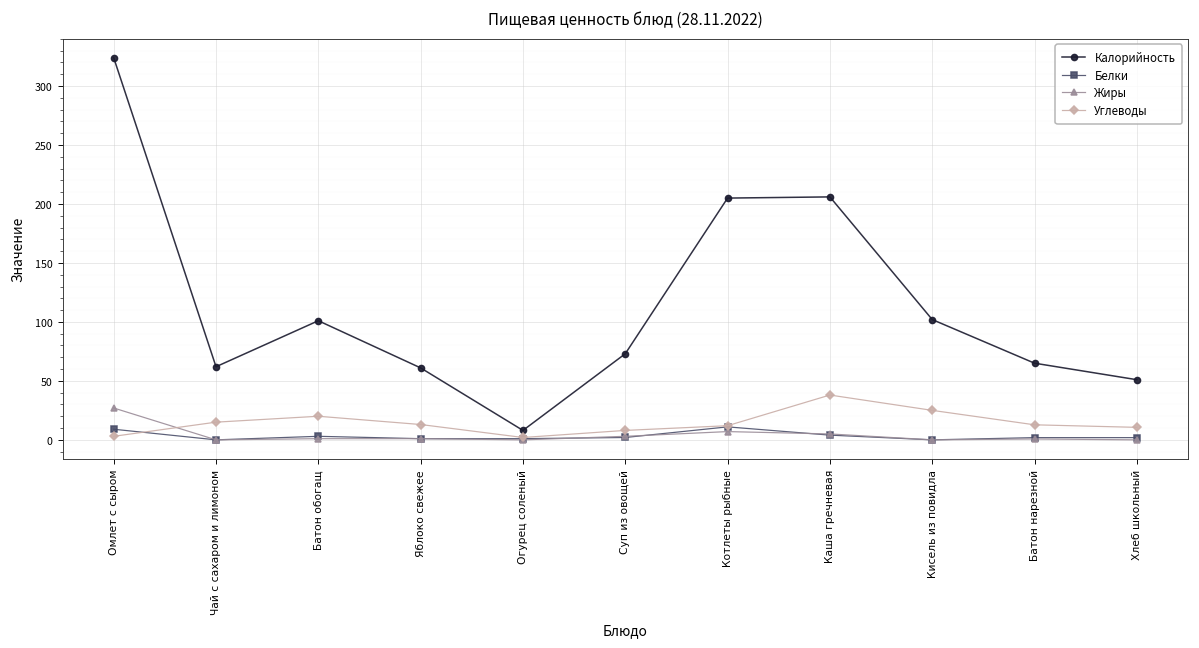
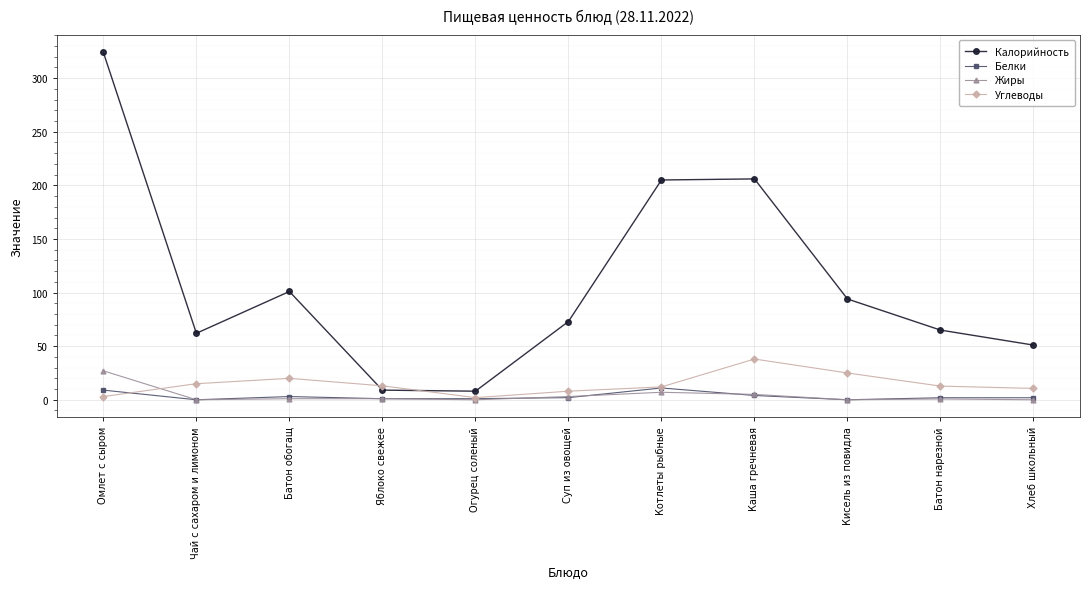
  {
    "Калорийность": {
      "Омлет с сыром": 324,
      "Чай с сахаром и лимоном": 62,
      "Батон обогащ": 101,
-     "Яблоко свежее": 61,
+     "Яблоко свежее": 9,
      "Огурец соленый": 8,
      "Суп из овощей": 73,
      "Котлеты рыбные": 205,
      "Каша гречневая": 206,
-     "Кисель из повидла": 102,
+     "Кисель из повидла": 94,
      "Батон нарезной": 65,
      "Хлеб школьный": 51
    },
    "Белки": {
      "Омлет с сыром": 9
    }
  }
